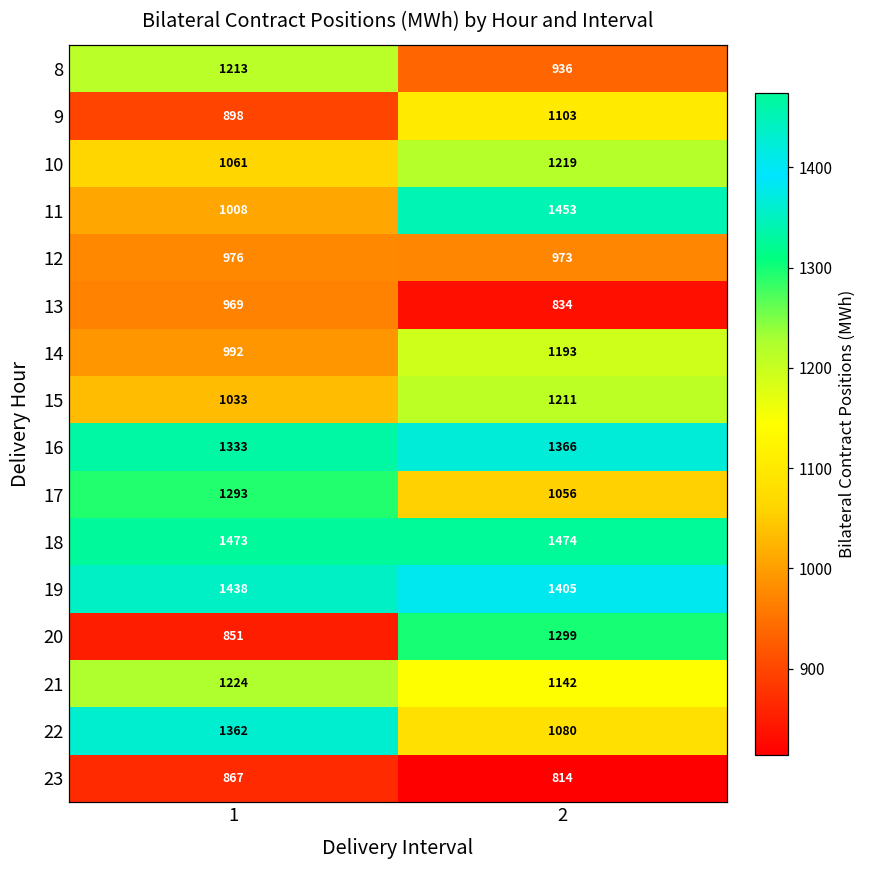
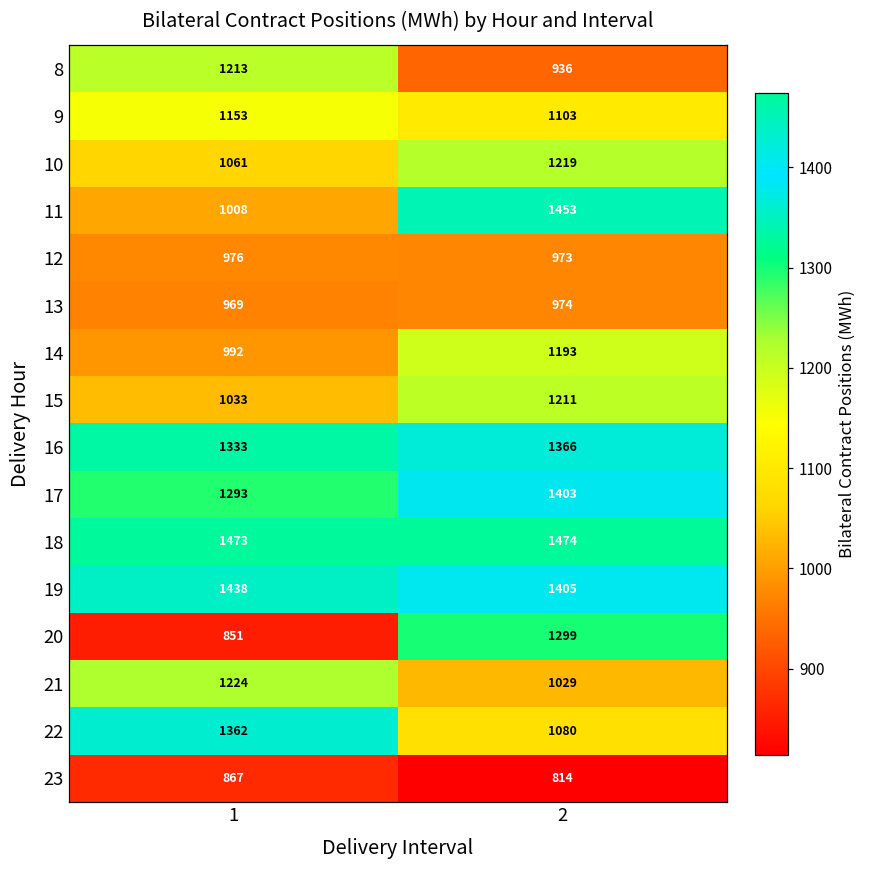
  {
    "8": {
      "1": 1213,
      "2": 936
    },
    "9": {
-     "1": 898,
+     "1": 1153,
      "2": 1103
    },
    "10": {
      "1": 1061,
      "2": 1219
    },
    "11": {
      "1": 1008,
      "2": 1453
    },
    "12": {
      "1": 976,
      "2": 973
    },
    "13": {
      "1": 969,
-     "2": 834
+     "2": 974
    },
    "14": {
      "1": 992,
      "2": 1193
    },
    "15": {
      "1": 1033,
      "2": 1211
    },
    "16": {
      "1": 1333,
      "2": 1366
    },
    "17": {
      "1": 1293,
-     "2": 1056
+     "2": 1403
    },
    "18": {
      "1": 1473,
      "2": 1474
    },
    "19": {
      "1": 1438,
      "2": 1405
    },
    "20": {
      "1": 851,
      "2": 1299
    },
    "21": {
      "1": 1224,
-     "2": 1142
+     "2": 1029
    },
    "22": {
      "1": 1362,
      "2": 1080
    },
    "23": {
      "1": 867,
      "2": 814
    }
  }
